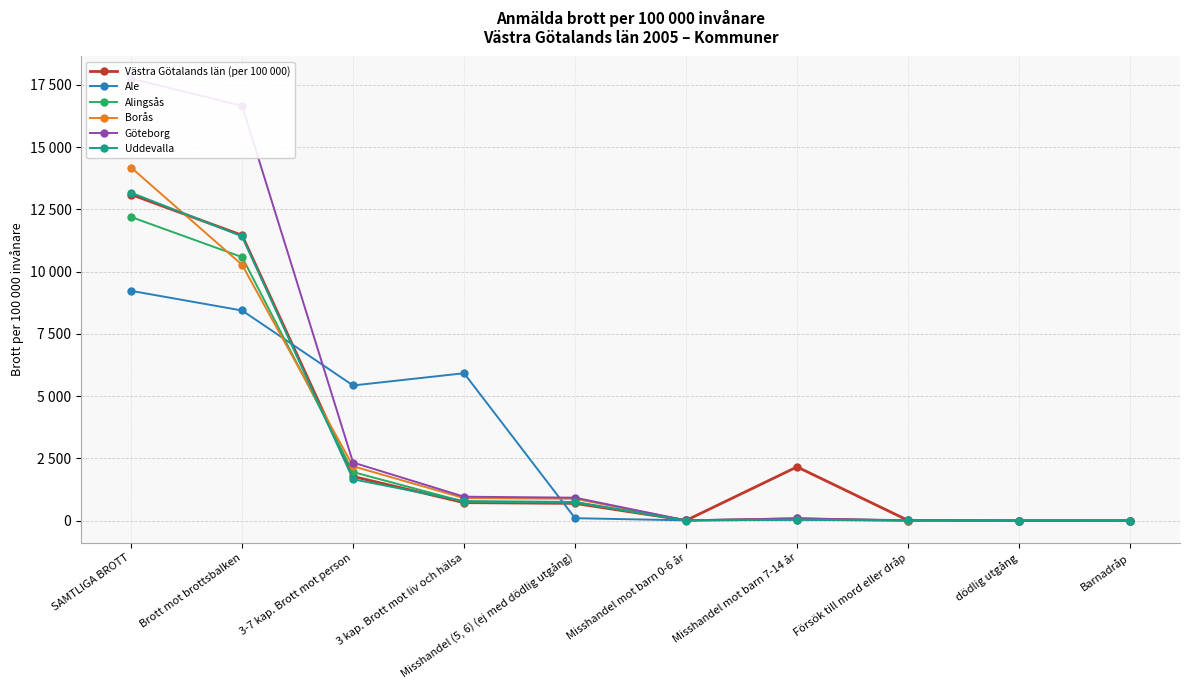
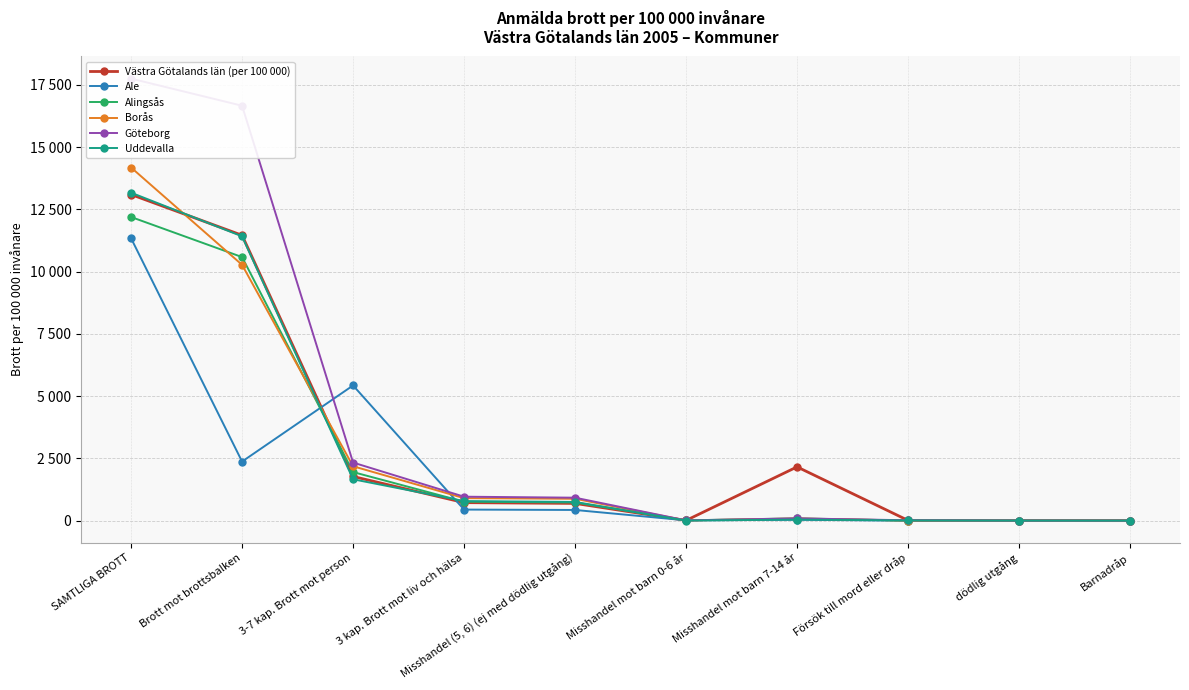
  {
    "Västra Götalands län (per 100 000)": {
      "3-7 kap. Brott mot person": 1800,
      "Misshandel mot barn 7-14 år": 2200
    },
    "Ale": {
-     "SAMTLIGA BROTT": 9200,
-     "Brott mot brottsbalken": 8400,
+     "SAMTLIGA BROTT": 11300,
+     "Brott mot brottsbalken": 2400,
      "3-7 kap. Brott mot person": 5400,
-     "3 kap. Brott mot liv och hälsa": 5900,
-     "Misshandel (5, 6) (ej med dödlig utgång)": 100
+     "3 kap. Brott mot liv och hälsa": 400,
+     "Misshandel (5, 6) (ej med dödlig utgång)": 400
    },
    "Borås": {
      "SAMTLIGA BROTT": 14200,
      "Brott mot brottsbalken": 10300,
      "3-7 kap. Brott mot person": 2200
    },
    "Göteborg": {
      "3-7 kap. Brott mot person": 2300
    }
  }
